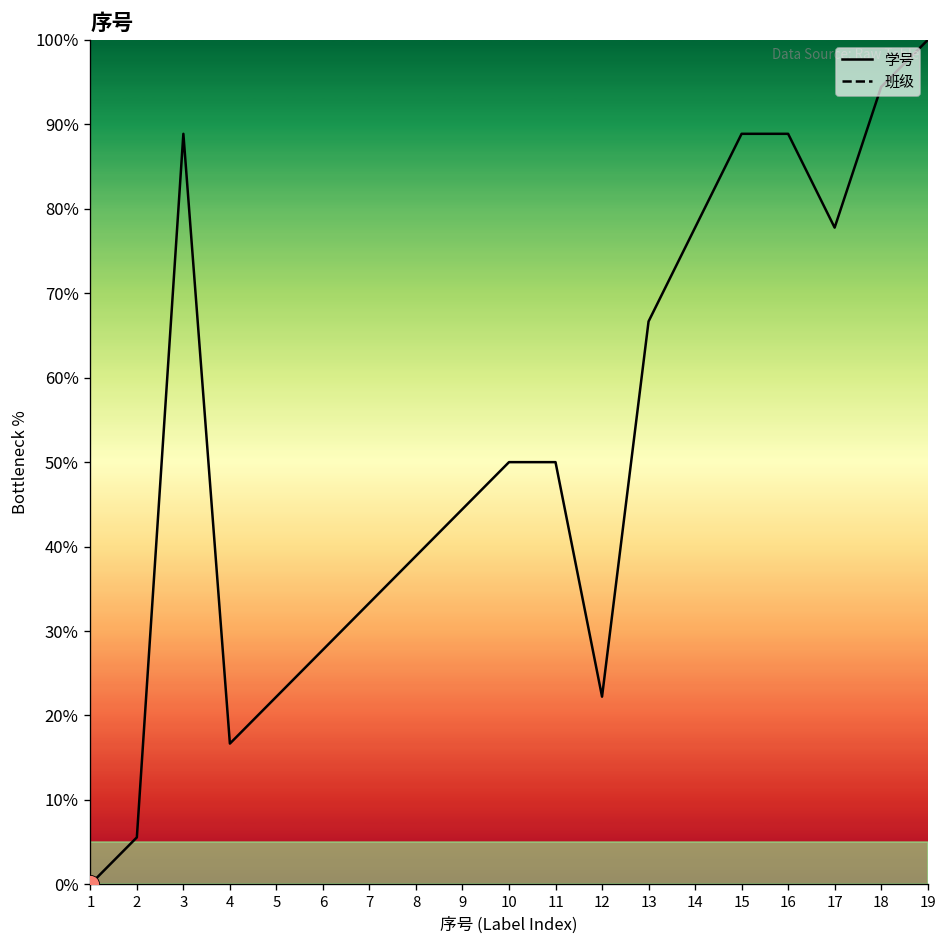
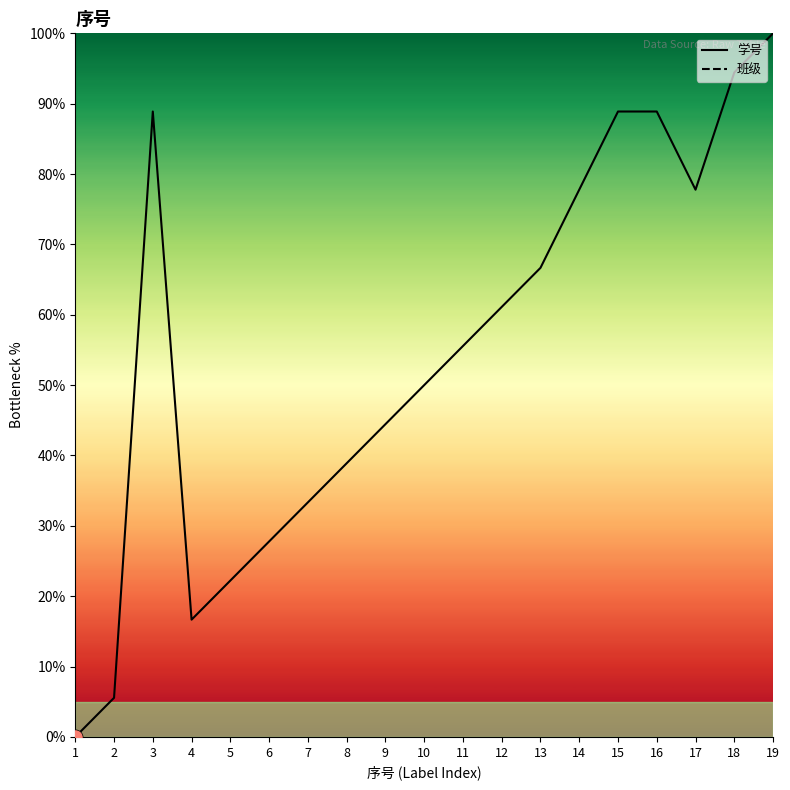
  {
    "学号": {
      "2": "6%",
      "3": "89%",
      "4": "17%",
      "5": "22%",
      "6": "28%",
      "7": "33%",
      "8": "39%",
      "9": "44%",
      "10": "50%",
-     "11": "50%",
-     "12": "22%",
+     "11": "56%",
+     "12": "61%",
      "13": "67%",
      "14": "78%",
      "15": "89%",
      "16": "89%",
      "17": "78%",
      "19": "100%"
    }
  }
